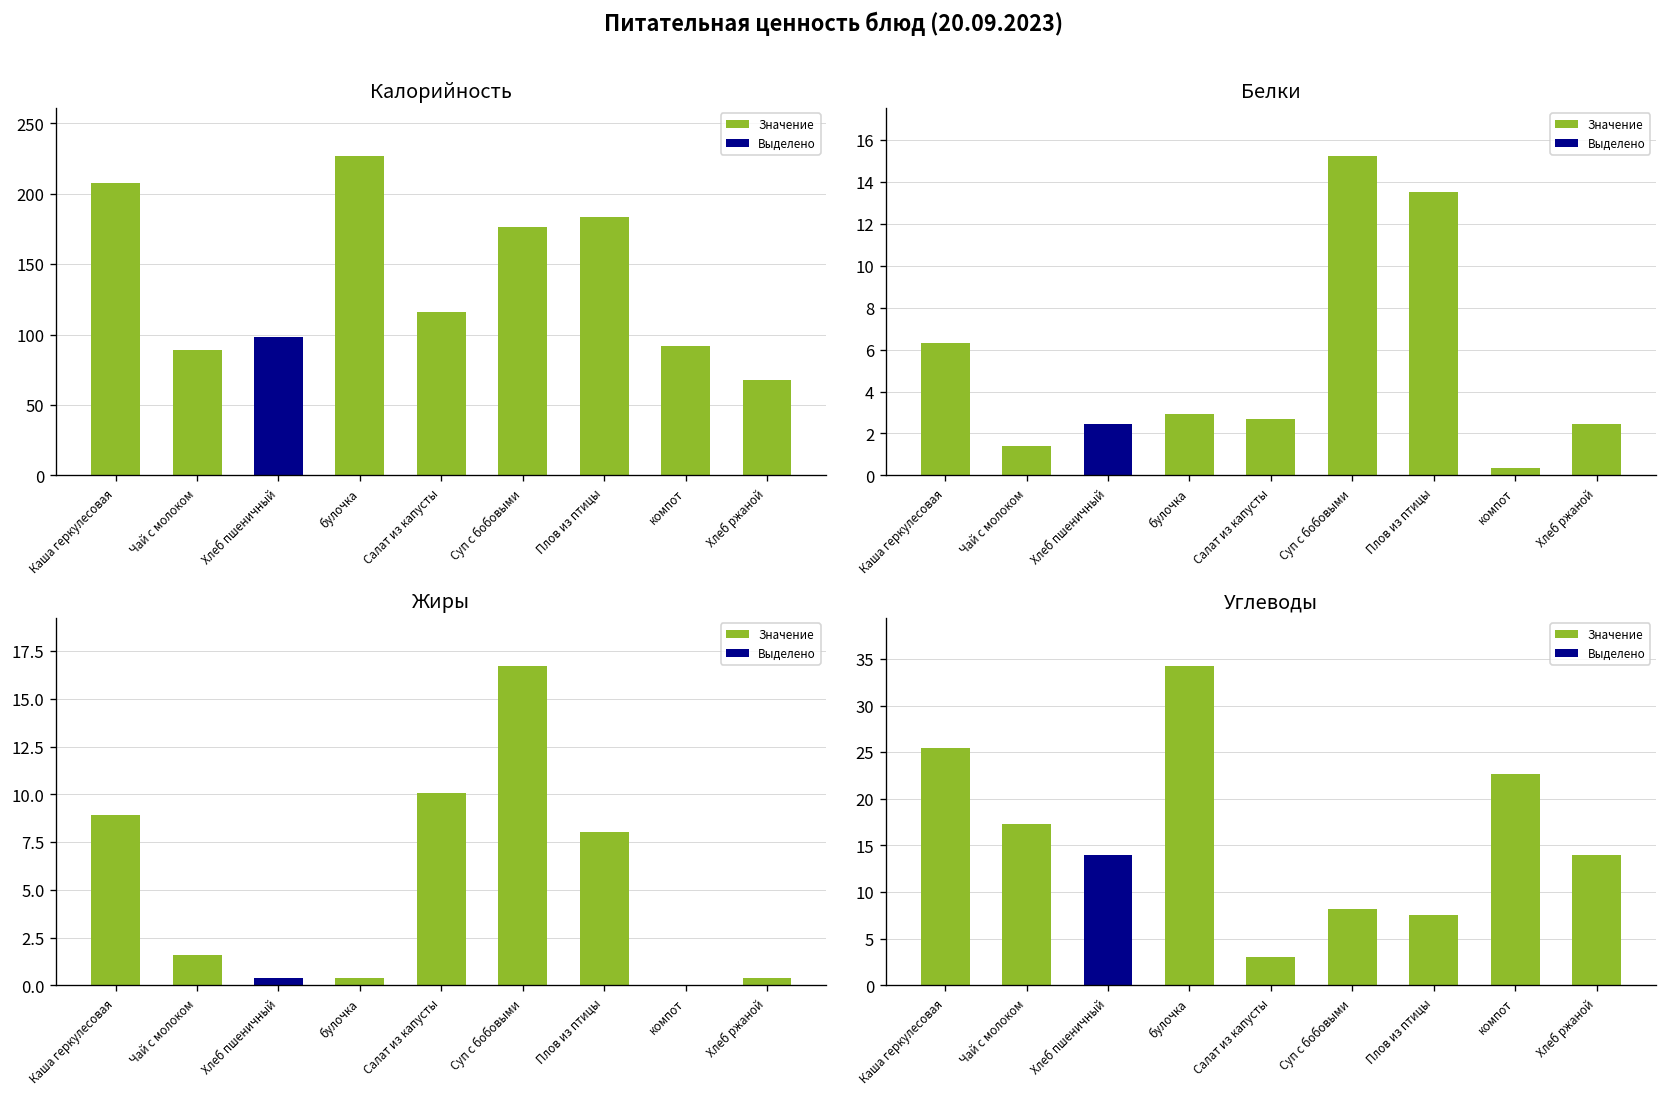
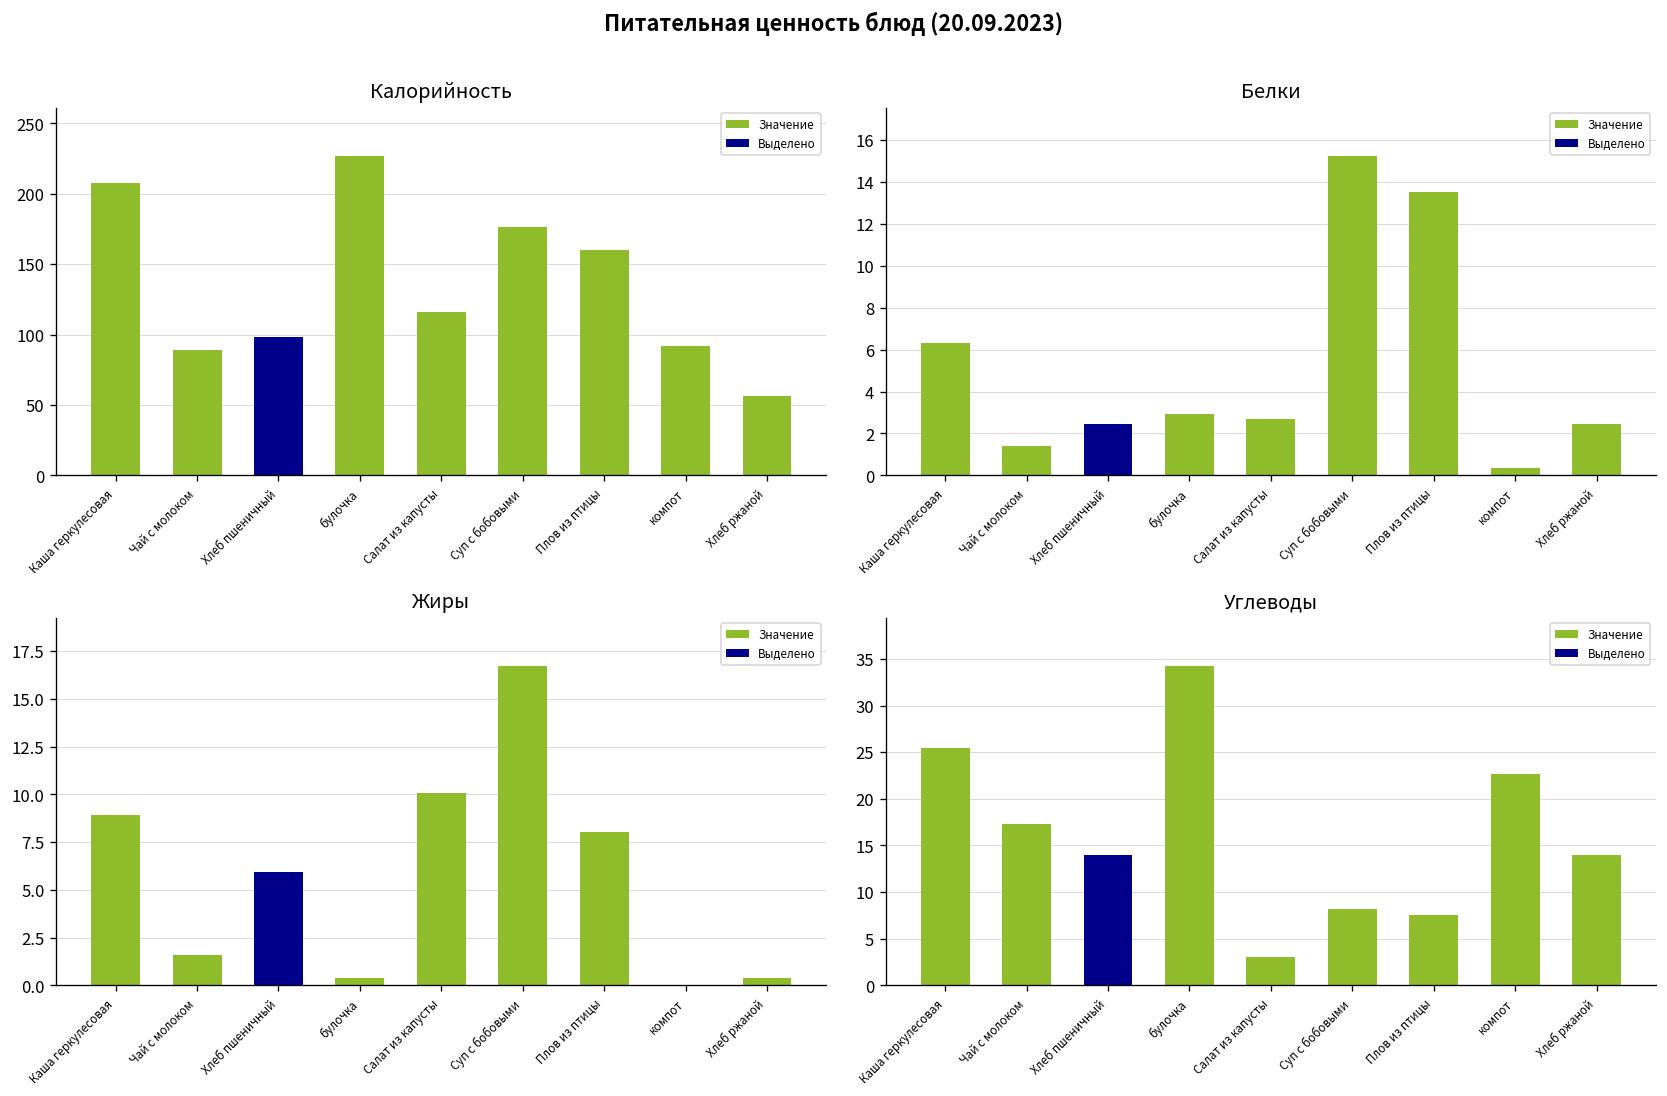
  {
    "Калорийность": {
      "Каша геркулесовая": 207,
      "Чай с молоком": 89,
      "Хлеб пшеничный": 99,
      "булочка": 227,
      "Салат из капусты": 116,
      "Суп с бобовыми": 177,
-     "Плов из птицы": 183,
+     "Плов из птицы": 160,
      "компот": 92,
-     "Хлеб ржаной": 68
+     "Хлеб ржаной": 57
    },
    "Белки": {
      "Каша геркулесовая": 6.3,
      "Чай с молоком": 1.4,
      "Хлеб пшеничный": 2.4,
      "булочка": 2.9,
      "Салат из капусты": 2.7,
      "Суп с бобовыми": 15.3,
      "Плов из птицы": 13.5,
      "компот": 0.3,
      "Хлеб ржаной": 2.4
    },
    "Жиры": {
      "Каша геркулесовая": 8.9,
      "Чай с молоком": 1.6,
-     "Хлеб пшеничный": 0.4,
+     "Хлеб пшеничный": 5.9,
      "булочка": 0.4,
      "Салат из капусты": 10.1,
      "Суп с бобовыми": 16.7,
      "Плов из птицы": 8.0,
      "компот": 0.0,
      "Хлеб ржаной": 0.4
    },
    "Углеводы": {
      "Каша геркулесовая": 25,
      "Чай с молоком": 17,
      "Хлеб пшеничный": 14,
      "булочка": 34,
      "Салат из капусты": 3,
      "Суп с бобовыми": 8,
      "Плов из птицы": 8,
      "компот": 23,
      "Хлеб ржаной": 14
    }
  }
